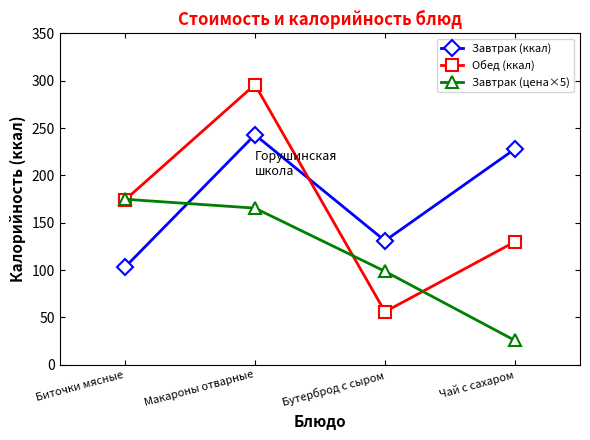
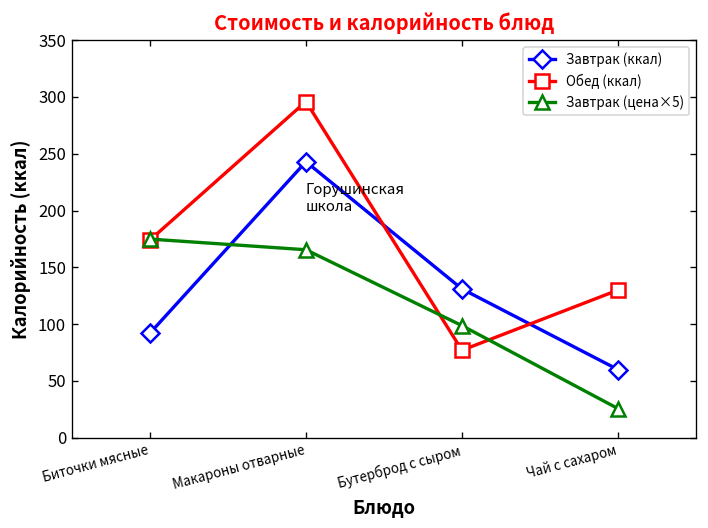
  {
    "Завтрак (ккал)": {
-     "Биточки мясные": 100,
+     "Биточки мясные": 90,
      "Макароны отварные": 240,
      "Бутерброд с сыром": 130,
-     "Чай с сахаром": 230
+     "Чай с сахаром": 60
    },
    "Обед (ккал)": {
      "Макароны отварные": 300,
-     "Бутерброд с сыром": 60,
+     "Бутерброд с сыром": 80,
      "Чай с сахаром": 130
    },
    "Завтрак (цена×5)": {
      "Макароны отварные": 170,
      "Бутерброд с сыром": 100,
      "Чай с сахаром": 30
    }
  }
